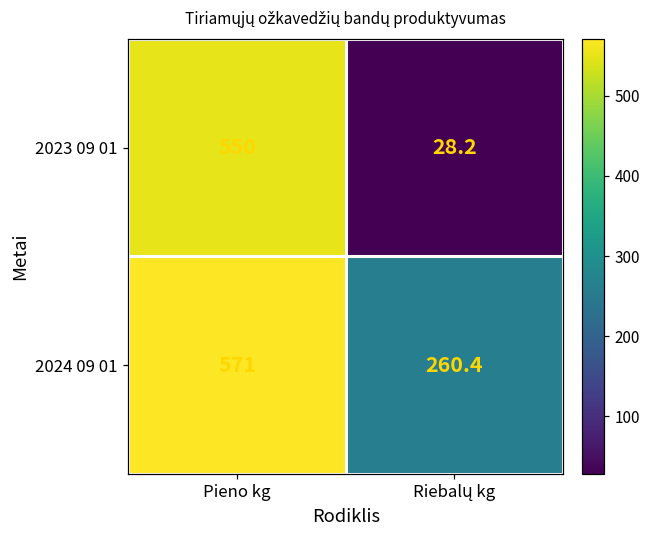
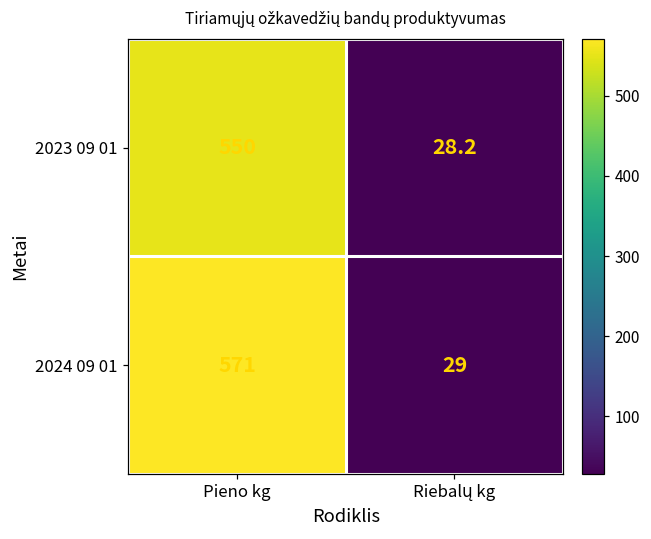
  {
    "2023 09 01": {
      "Riebalų kg": 28.2
    },
    "2024 09 01": {
-     "Riebalų kg": 260.4
+     "Riebalų kg": 29
    }
  }
